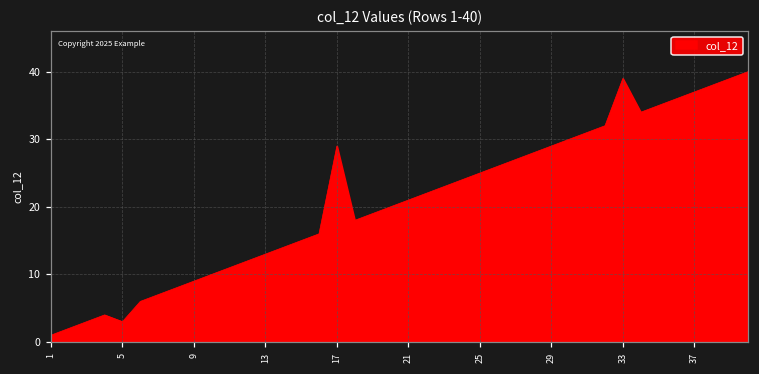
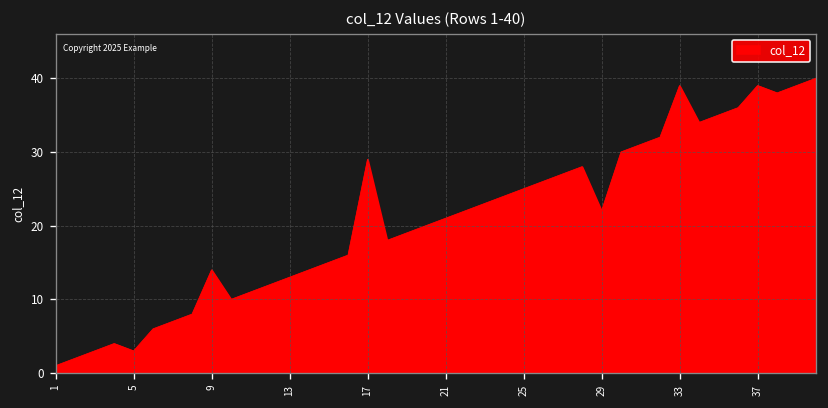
  {
    "1": 1,
    "5": 3,
-   "9": 9,
+   "9": 14,
    "13": 13,
    "17": 29,
    "21": 21,
    "25": 25,
-   "29": 29,
+   "29": 22,
    "33": 39,
-   "37": 37
+   "37": 39
  }
